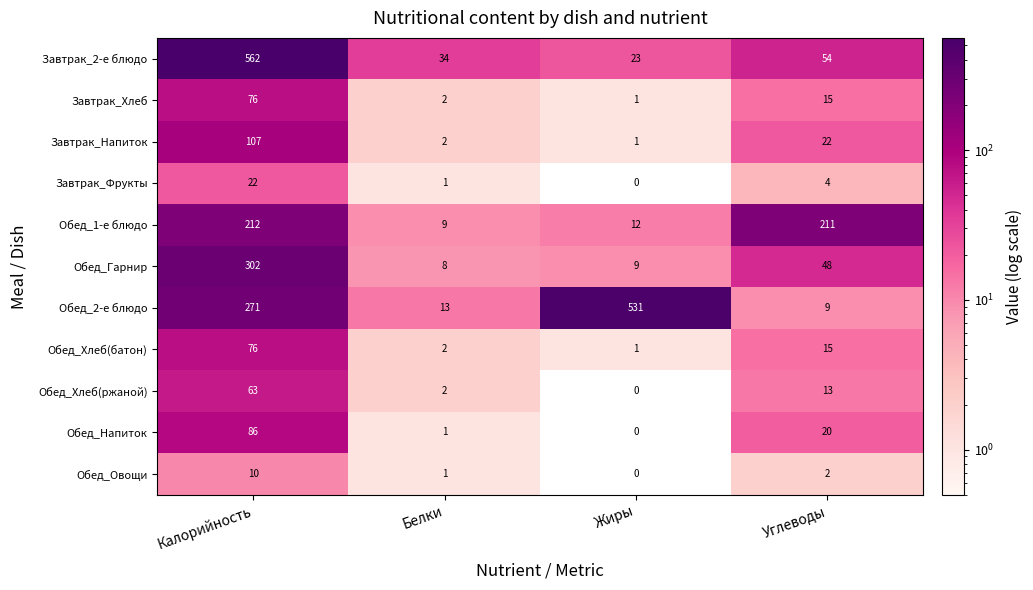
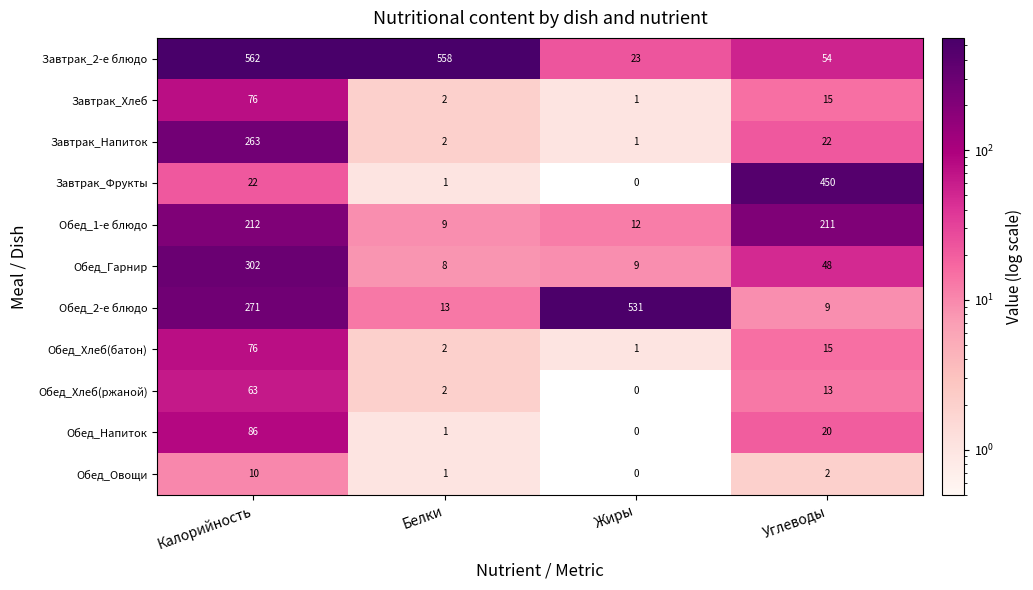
  {
    "Завтрак_2-е блюдо": {
      "Калорийность": 562,
-     "Белки": 34,
+     "Белки": 558,
      "Жиры": 23,
      "Углеводы": 54
    },
    "Завтрак_Хлеб": {
      "Калорийность": 76,
      "Белки": 2,
      "Жиры": 1,
      "Углеводы": 15
    },
    "Завтрак_Напиток": {
-     "Калорийность": 107,
+     "Калорийность": 263,
      "Белки": 2,
      "Жиры": 1,
      "Углеводы": 22
    },
    "Завтрак_Фрукты": {
      "Калорийность": 22,
      "Белки": 1,
      "Жиры": 0,
-     "Углеводы": 4
+     "Углеводы": 450
    },
    "Обед_1-е блюдо": {
      "Калорийность": 212,
      "Белки": 9,
      "Жиры": 12,
      "Углеводы": 211
    },
    "Обед_Гарнир": {
      "Калорийность": 302,
      "Белки": 8,
      "Жиры": 9,
      "Углеводы": 48
    },
    "Обед_2-е блюдо": {
      "Калорийность": 271,
      "Белки": 13,
      "Жиры": 531,
      "Углеводы": 9
    },
    "Обед_Хлеб(батон)": {
      "Калорийность": 76,
      "Белки": 2,
      "Жиры": 1,
      "Углеводы": 15
    },
    "Обед_Хлеб(ржаной)": {
      "Калорийность": 63,
      "Белки": 2,
      "Жиры": 0,
      "Углеводы": 13
    },
    "Обед_Напиток": {
      "Калорийность": 86,
      "Белки": 1,
      "Жиры": 0,
      "Углеводы": 20
    },
    "Обед_Овощи": {
      "Калорийность": 10,
      "Белки": 1,
      "Жиры": 0,
      "Углеводы": 2
    }
  }
